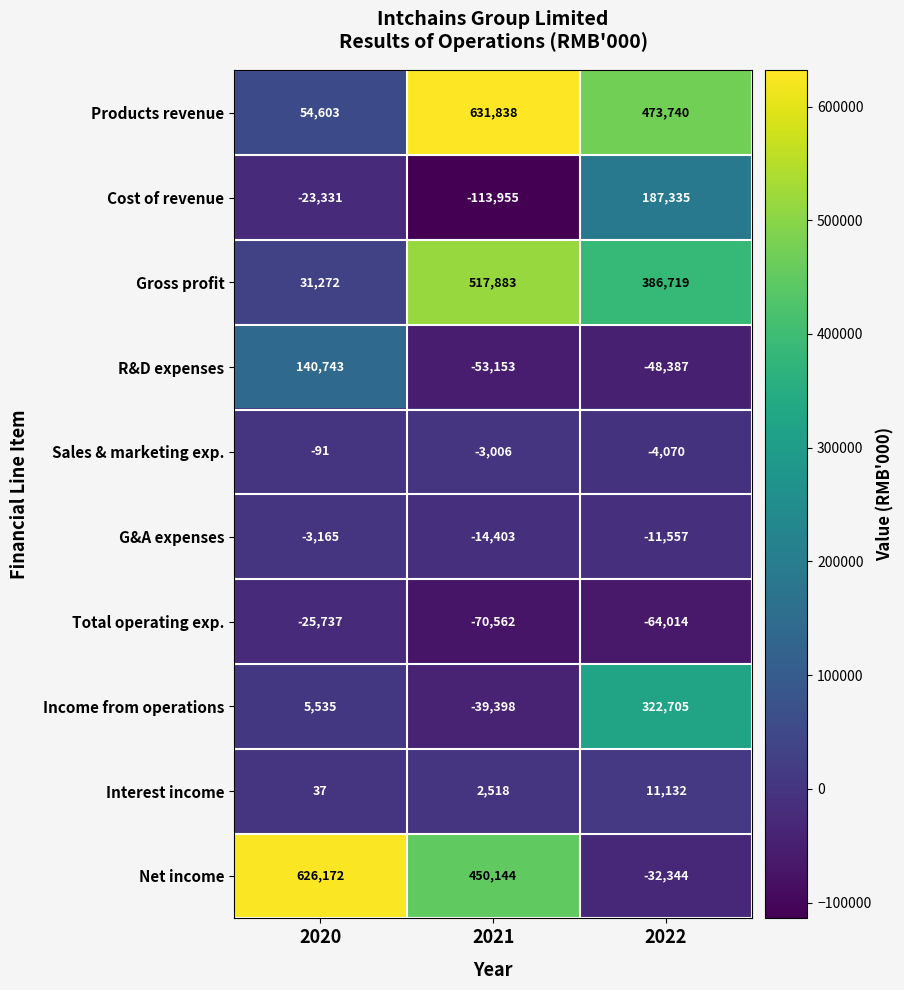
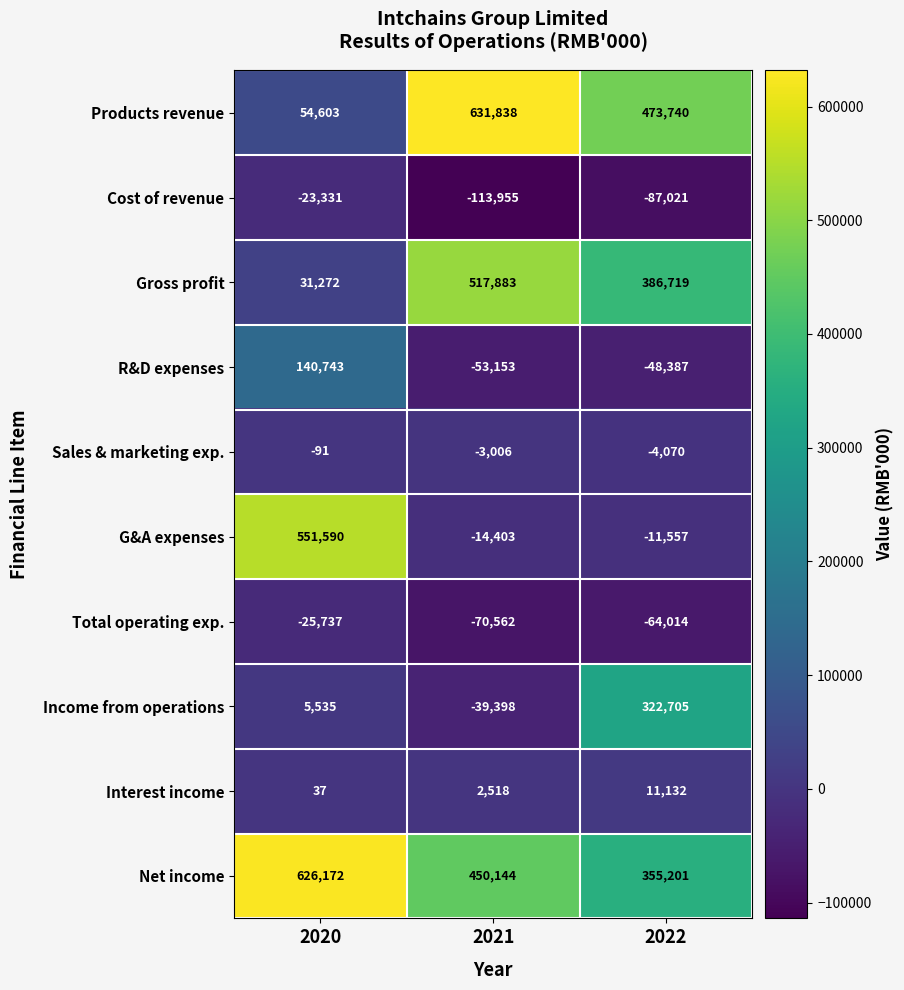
  {
    "Products revenue": {
      "2020": "54,603",
      "2021": "631,838",
      "2022": "473,740"
    },
    "Cost of revenue": {
      "2020": "-23,331",
      "2021": "-113,955",
-     "2022": "187,335"
+     "2022": "-87,021"
    },
    "Gross profit": {
      "2020": "31,272",
      "2021": "517,883",
      "2022": "386,719"
    },
    "R&D expenses": {
      "2020": "140,743",
      "2021": "-53,153",
      "2022": "-48,387"
    },
    "Sales & marketing exp.": {
      "2020": "-91",
      "2021": "-3,006",
      "2022": "-4,070"
    },
    "G&A expenses": {
-     "2020": "-3,165",
+     "2020": "551,590",
      "2021": "-14,403",
      "2022": "-11,557"
    },
    "Total operating exp.": {
      "2020": "-25,737",
      "2021": "-70,562",
      "2022": "-64,014"
    },
    "Income from operations": {
      "2020": "5,535",
      "2021": "-39,398",
      "2022": "322,705"
    },
    "Interest income": {
      "2020": "37",
      "2021": "2,518",
      "2022": "11,132"
    },
    "Net income": {
      "2020": "626,172",
      "2021": "450,144",
-     "2022": "-32,344"
+     "2022": "355,201"
    }
  }
